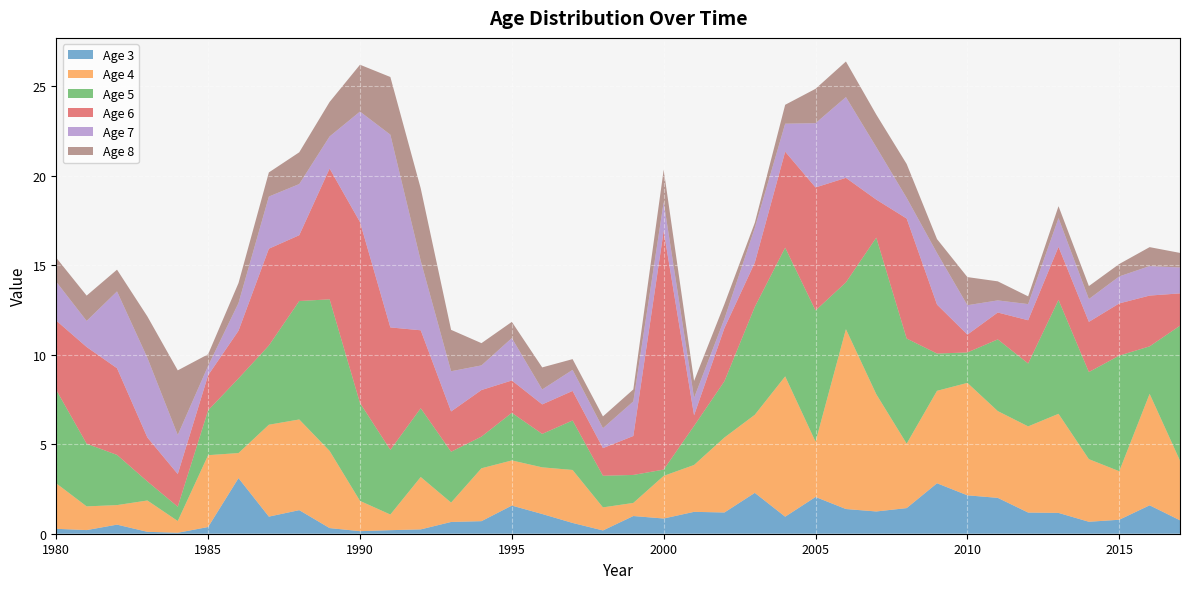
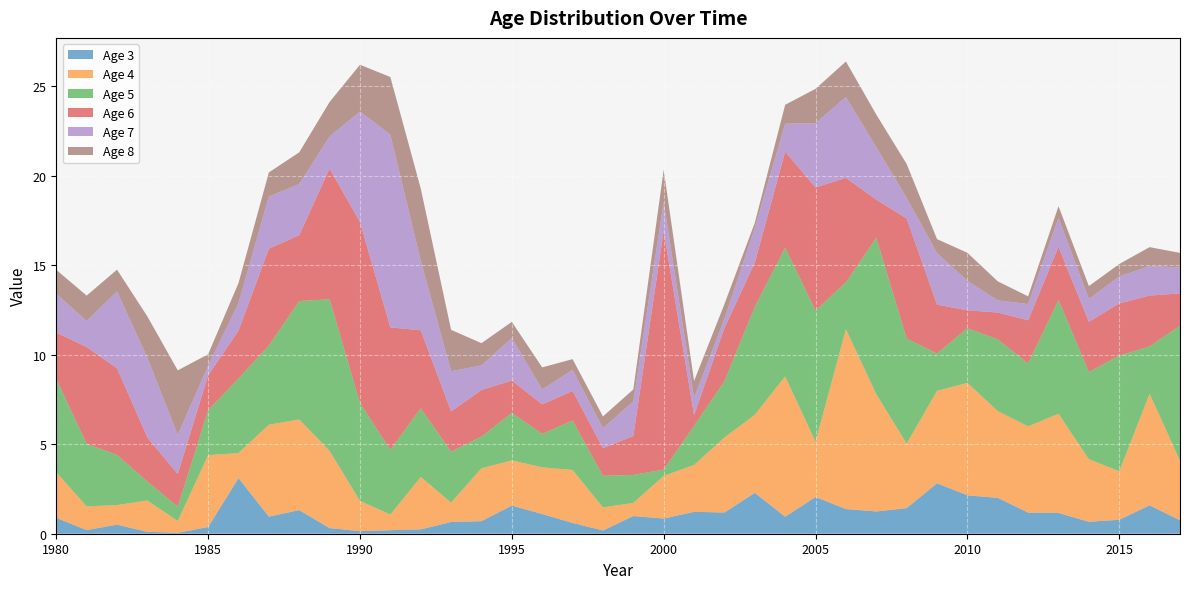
  {
    "Age 3": {
-     "1980": 0.3,
+     "1980": 0.9,
      "1985": 0.4,
      "1990": 0.1,
      "1995": 1.6,
      "2000": 0.9,
      "2005": 2.1,
      "2010": 2.1,
      "2015": 0.8
    },
    "Age 4": {
      "1980": 2.5,
      "1985": 4.0,
      "1990": 1.7,
      "1995": 2.5,
      "2000": 2.4,
      "2005": 3.1,
      "2010": 6.3,
      "2015": 2.7
    },
    "Age 5": {
      "1980": 5.2,
      "1985": 2.5,
      "1990": 5.5,
      "1995": 2.7,
      "2000": 0.4,
      "2005": 7.3,
-     "2010": 1.7,
+     "2010": 3.1,
      "2015": 6.5
    },
    "Age 6": {
-     "1980": 3.9,
+     "1980": 2.6,
      "1985": 2.0,
      "1990": 10.1,
      "1995": 1.8,
      "2000": 13.3,
      "2005": 6.9,
      "2010": 1.0,
      "2015": 2.9
    },
    "Age 7": {
      "1980": 2.2,
      "1985": 0.5,
      "1990": 6.2,
      "1995": 2.4,
      "2000": 1.6,
      "2005": 3.6,
      "2010": 1.6,
      "2015": 1.5
    },
    "Age 8": {
      "1980": 1.3,
      "1985": 0.6,
      "1990": 2.6,
      "1995": 0.9,
      "2000": 1.8,
      "2005": 1.9,
      "2010": 1.6,
      "2015": 0.7
    }
  }
